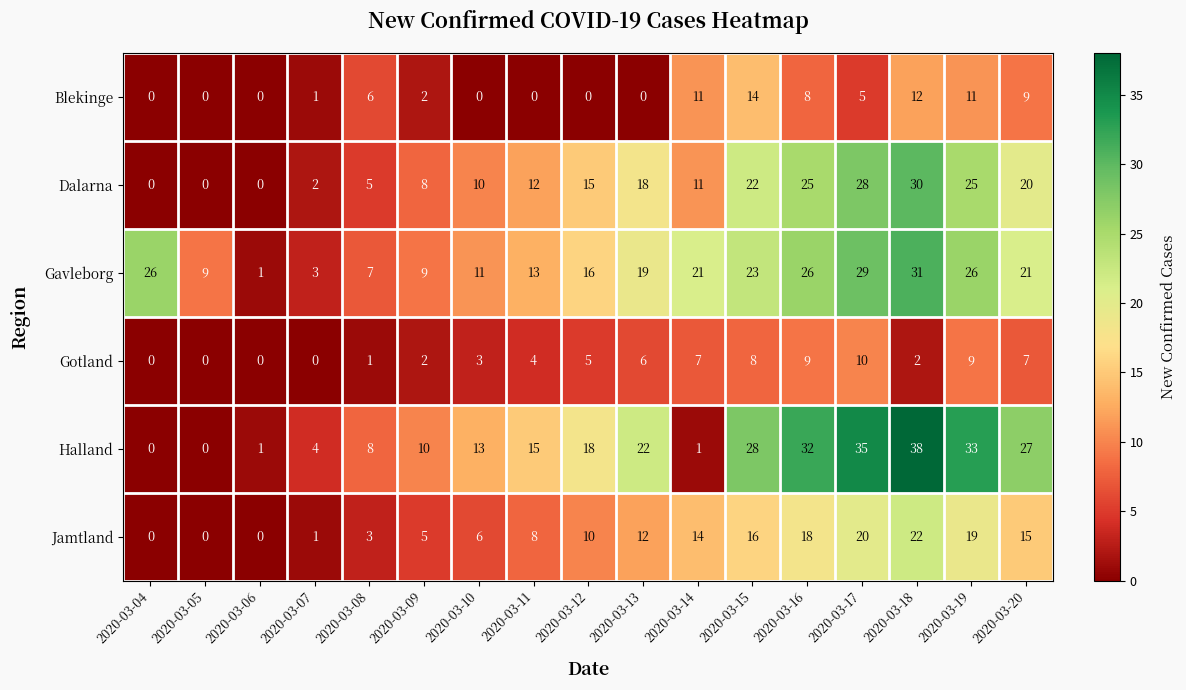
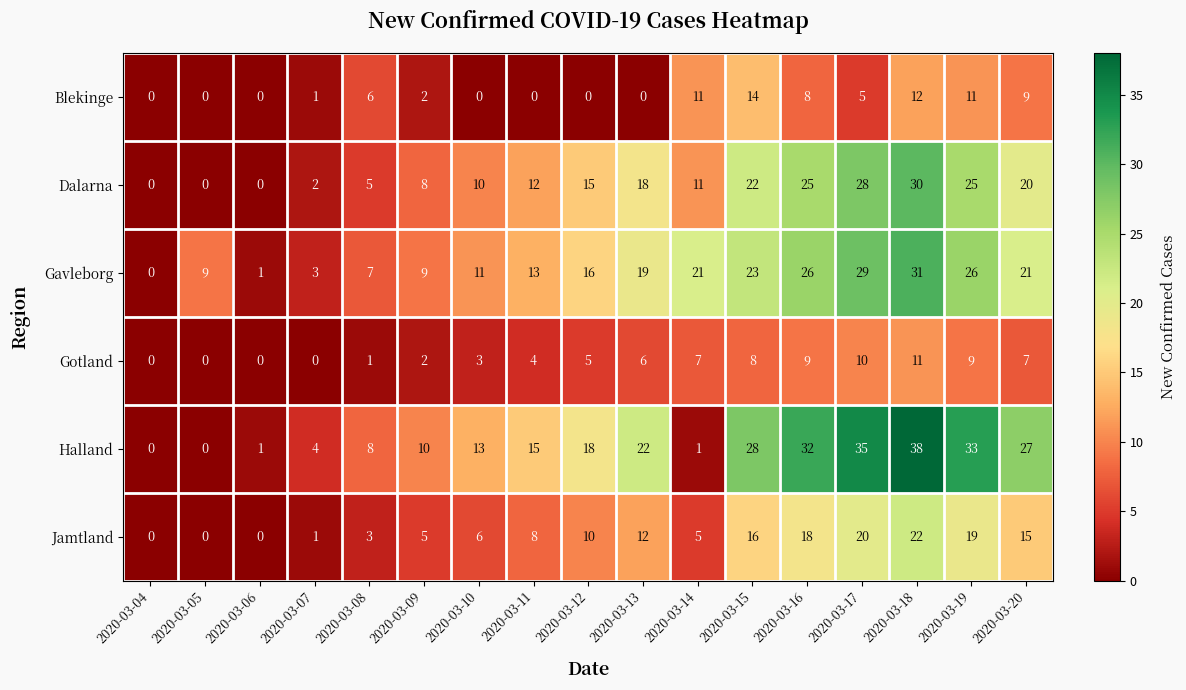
  {
    "Blekinge": {
      "2020-03-04": 0,
      "2020-03-05": 0,
      "2020-03-06": 0,
      "2020-03-07": 1,
      "2020-03-08": 6,
      "2020-03-09": 2,
      "2020-03-10": 0,
      "2020-03-11": 0,
      "2020-03-12": 0,
      "2020-03-13": 0,
      "2020-03-14": 11,
      "2020-03-15": 14,
      "2020-03-16": 8,
      "2020-03-17": 5,
      "2020-03-18": 12,
      "2020-03-19": 11,
      "2020-03-20": 9
    },
    "Dalarna": {
      "2020-03-04": 0,
      "2020-03-05": 0,
      "2020-03-06": 0,
      "2020-03-07": 2,
      "2020-03-08": 5,
      "2020-03-09": 8,
      "2020-03-10": 10,
      "2020-03-11": 12,
      "2020-03-12": 15,
      "2020-03-13": 18,
      "2020-03-14": 11,
      "2020-03-15": 22,
      "2020-03-16": 25,
      "2020-03-17": 28,
      "2020-03-18": 30,
      "2020-03-19": 25,
      "2020-03-20": 20
    },
    "Gavleborg": {
-     "2020-03-04": 26,
+     "2020-03-04": 0,
      "2020-03-05": 9,
      "2020-03-06": 1,
      "2020-03-07": 3,
      "2020-03-08": 7,
      "2020-03-09": 9,
      "2020-03-10": 11,
      "2020-03-11": 13,
      "2020-03-12": 16,
      "2020-03-13": 19,
      "2020-03-14": 21,
      "2020-03-15": 23,
      "2020-03-16": 26,
      "2020-03-17": 29,
      "2020-03-18": 31,
      "2020-03-19": 26,
      "2020-03-20": 21
    },
    "Gotland": {
      "2020-03-04": 0,
      "2020-03-05": 0,
      "2020-03-06": 0,
      "2020-03-07": 0,
      "2020-03-08": 1,
      "2020-03-09": 2,
      "2020-03-10": 3,
      "2020-03-11": 4,
      "2020-03-12": 5,
      "2020-03-13": 6,
      "2020-03-14": 7,
      "2020-03-15": 8,
      "2020-03-16": 9,
      "2020-03-17": 10,
-     "2020-03-18": 2,
+     "2020-03-18": 11,
      "2020-03-19": 9,
      "2020-03-20": 7
    },
    "Halland": {
      "2020-03-04": 0,
      "2020-03-05": 0,
      "2020-03-06": 1,
      "2020-03-07": 4,
      "2020-03-08": 8,
      "2020-03-09": 10,
      "2020-03-10": 13,
      "2020-03-11": 15,
      "2020-03-12": 18,
      "2020-03-13": 22,
      "2020-03-14": 1,
      "2020-03-15": 28,
      "2020-03-16": 32,
      "2020-03-17": 35,
      "2020-03-18": 38,
      "2020-03-19": 33,
      "2020-03-20": 27
    },
    "Jamtland": {
      "2020-03-04": 0,
      "2020-03-05": 0,
      "2020-03-06": 0,
      "2020-03-07": 1,
      "2020-03-08": 3,
      "2020-03-09": 5,
      "2020-03-10": 6,
      "2020-03-11": 8,
      "2020-03-12": 10,
      "2020-03-13": 12,
-     "2020-03-14": 14,
+     "2020-03-14": 5,
      "2020-03-15": 16,
      "2020-03-16": 18,
      "2020-03-17": 20,
      "2020-03-18": 22,
      "2020-03-19": 19,
      "2020-03-20": 15
    }
  }
